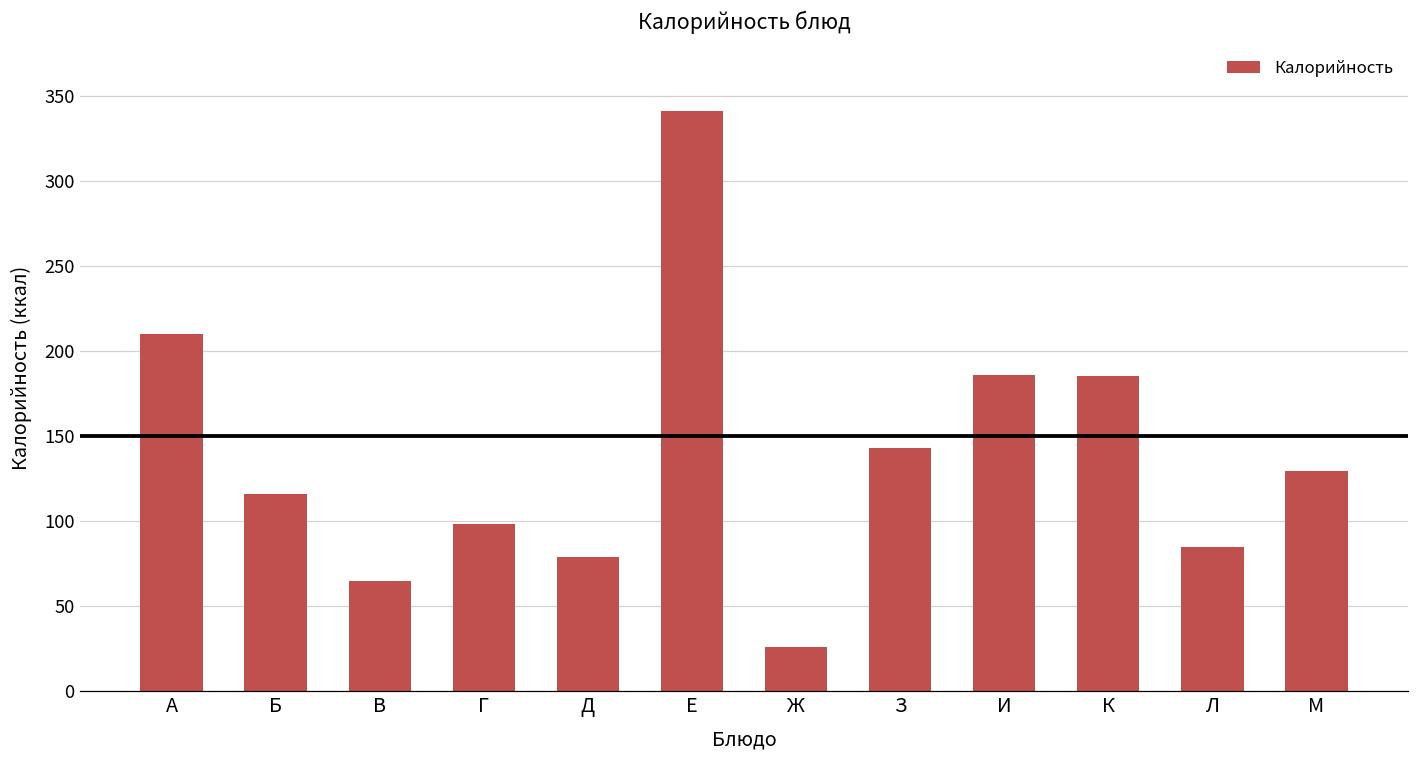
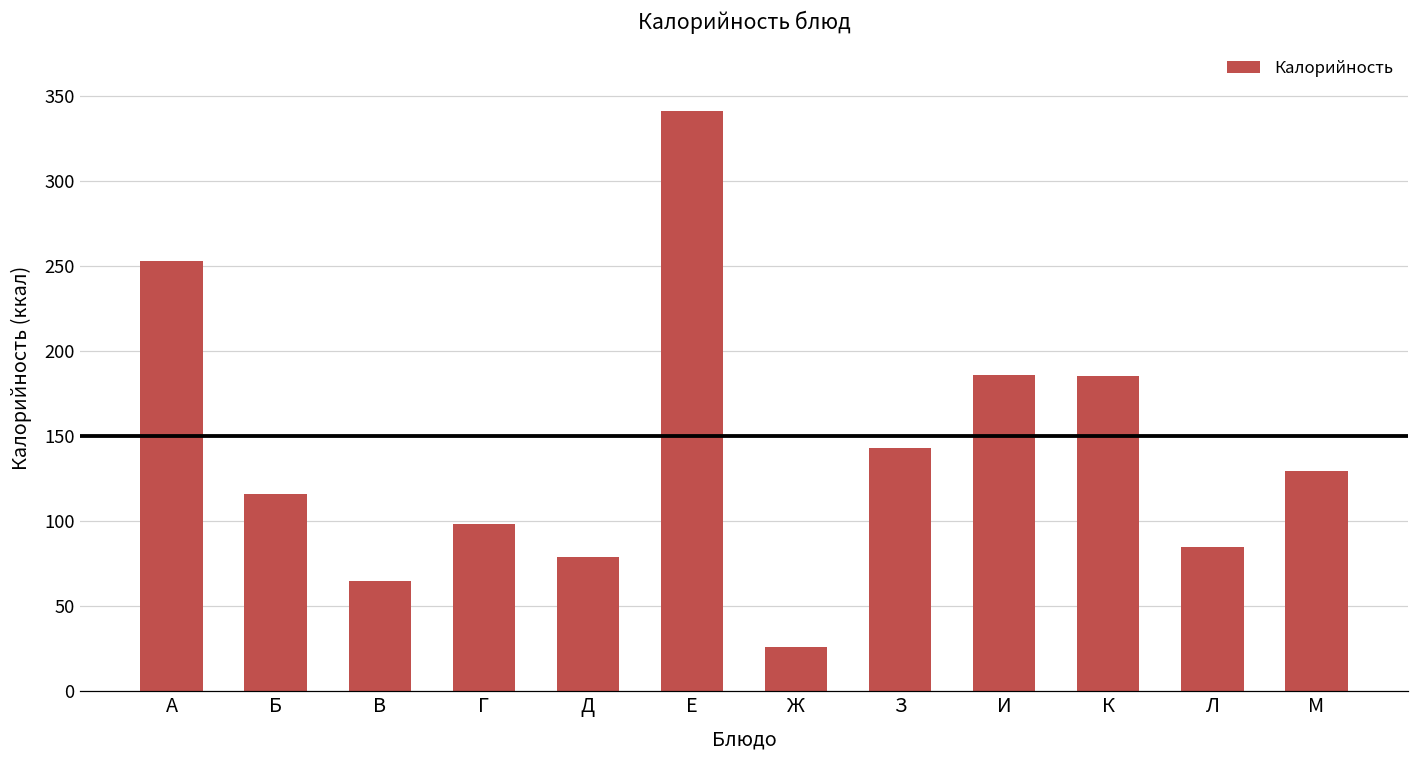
  {
-   "А": 210,
+   "А": 253,
    "Б": 116,
    "В": 65,
    "Г": 98,
    "Д": 79,
    "Е": 341,
    "Ж": 26,
    "З": 143,
    "И": 186,
    "К": 185,
    "Л": 85,
    "М": 129
  }
